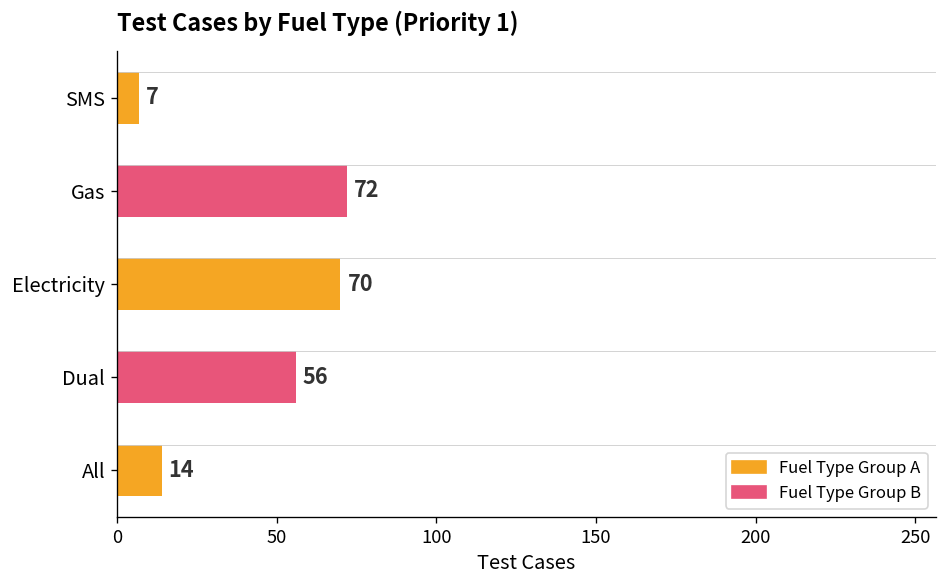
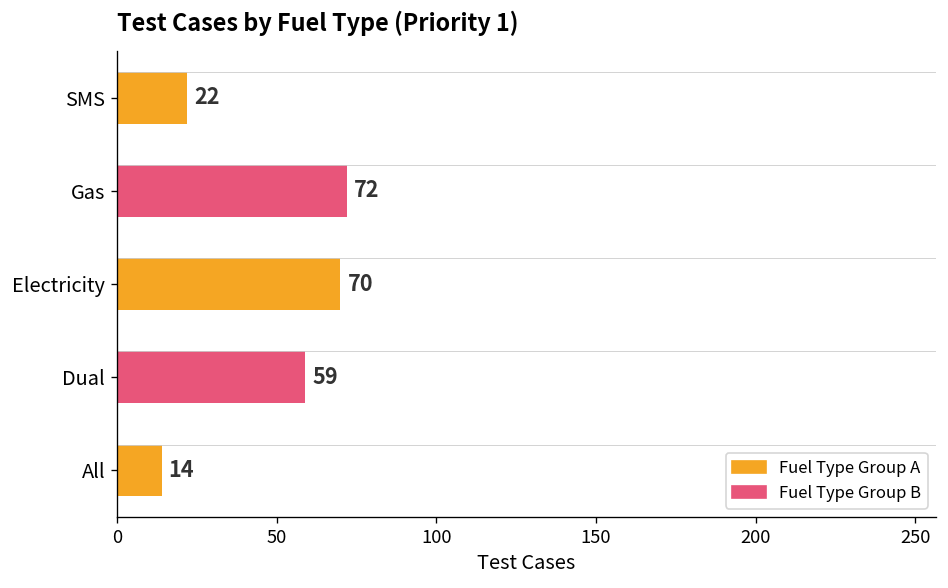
  {
-   "SMS": 7,
+   "SMS": 22,
    "Gas": 72,
    "Electricity": 70,
-   "Dual": 56,
+   "Dual": 59,
    "All": 14
  }
